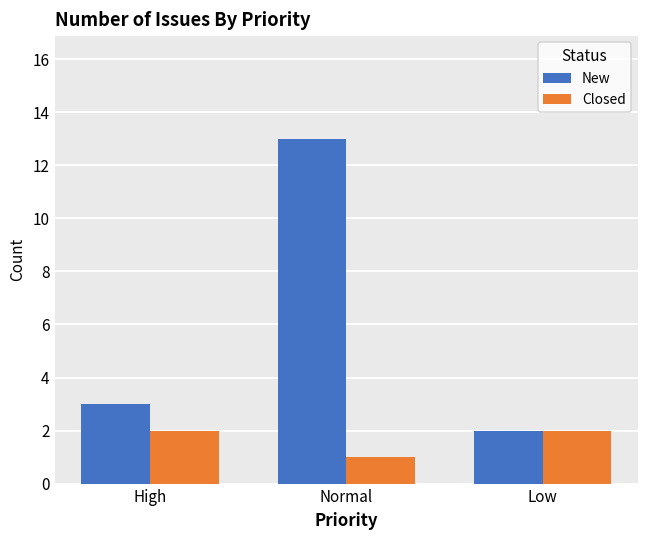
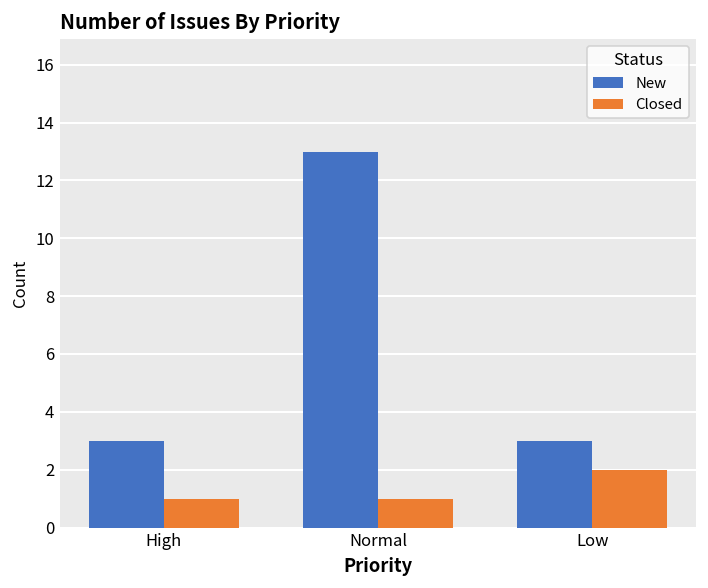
  {
    "New": {
      "High": 3,
      "Normal": 13,
-     "Low": 2
+     "Low": 3
    },
    "Closed": {
-     "High": 2,
+     "High": 1,
      "Normal": 1,
      "Low": 2
    }
  }
